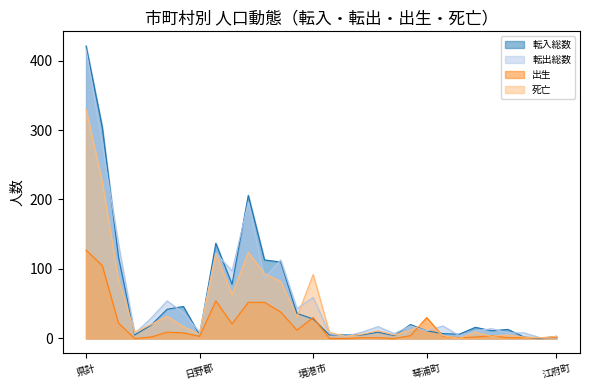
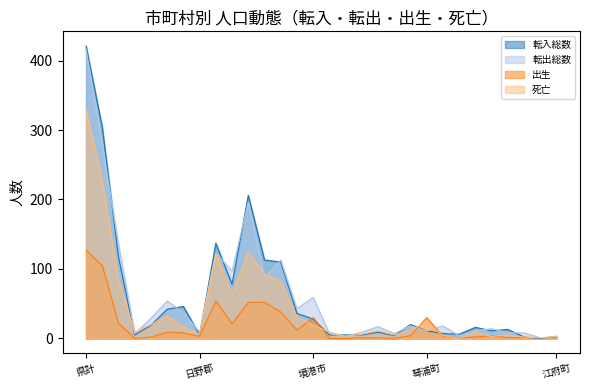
  {
    "転入総数": {
      "県計": 420
    },
    "転出総数": {
      "県計": 420,
      "境港市": 60
    },
    "出生": {
      "県計": 130,
      "琴浦町": 30
    },
    "死亡": {
      "県計": 330,
-     "境港市": 90,
+     "境港市": 20,
      "琴浦町": 20
    }
  }
